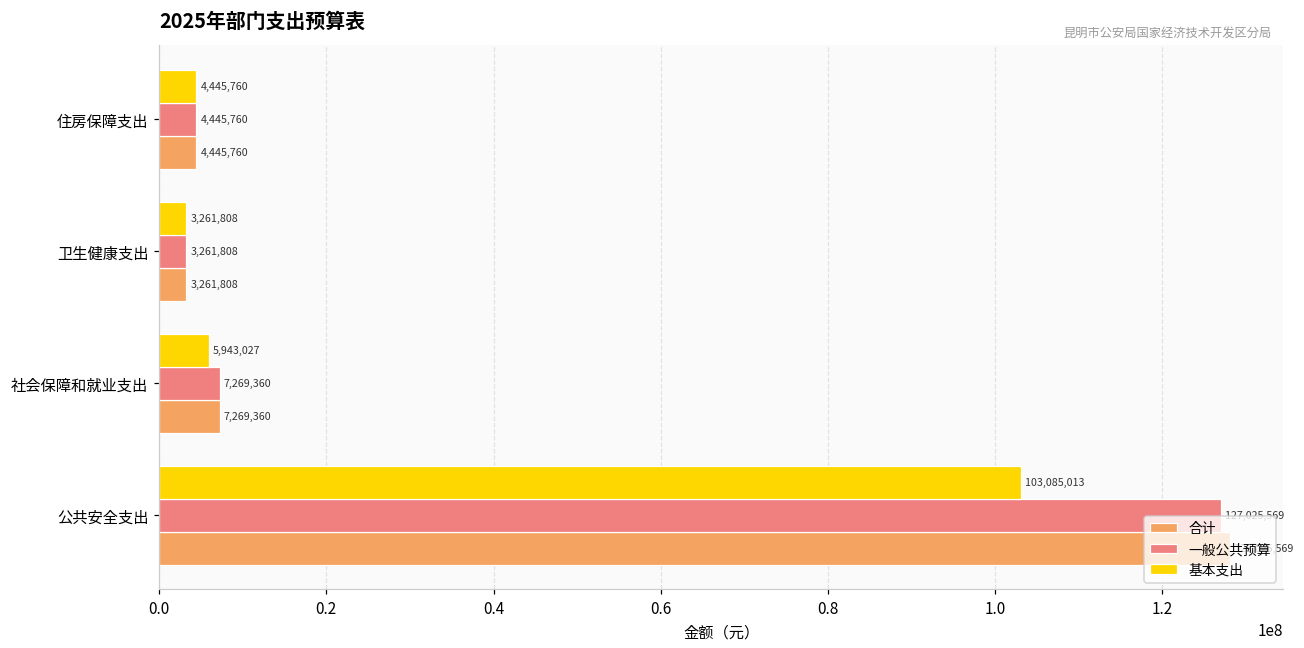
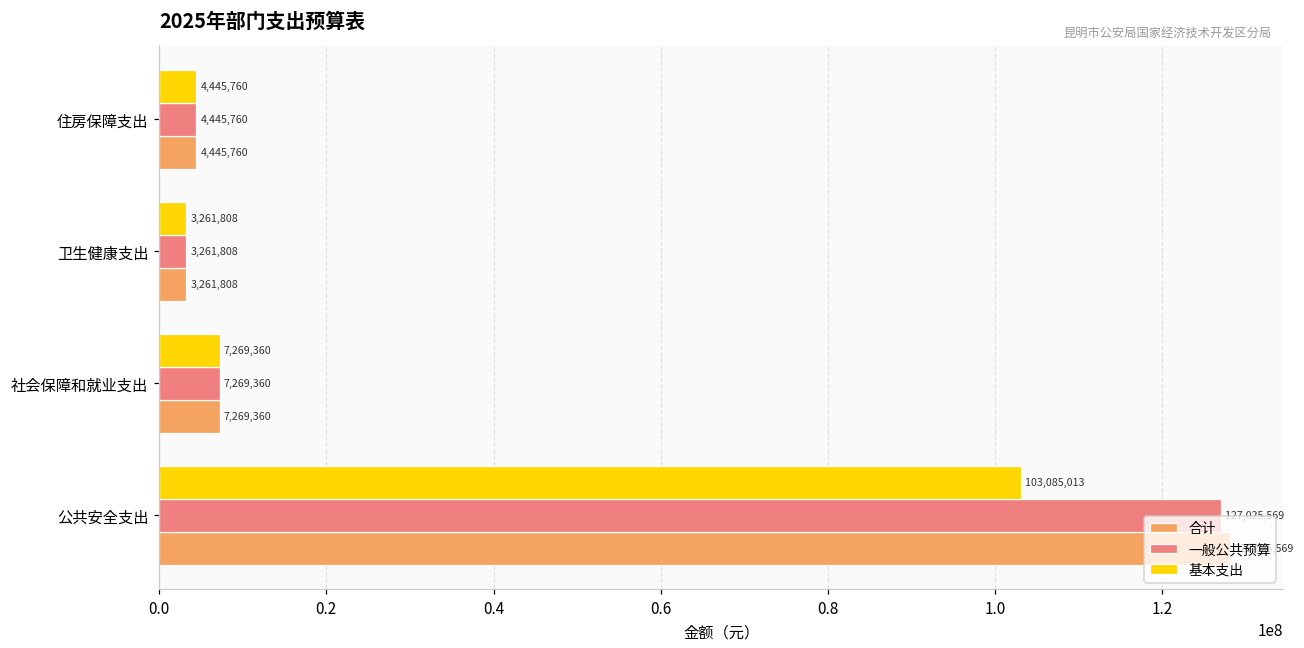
  {
    "基本支出": {
      "住房保障支出": "4,445,760",
      "卫生健康支出": "3,261,808",
-     "社会保障和就业支出": "5,943,027",
+     "社会保障和就业支出": "7,269,360",
      "公共安全支出": "103,085,013"
    }
  }
